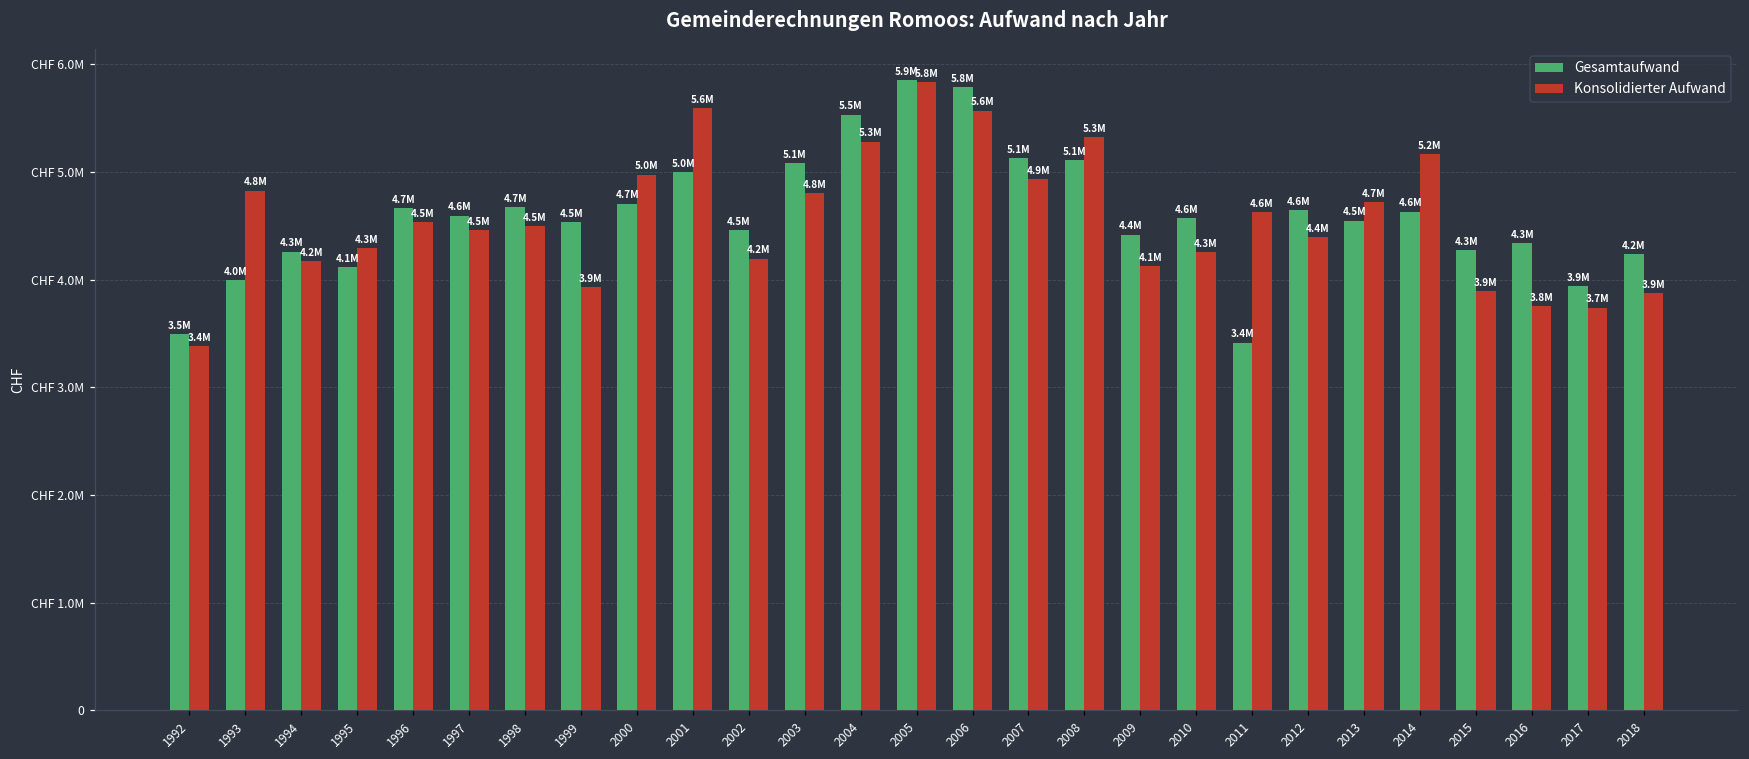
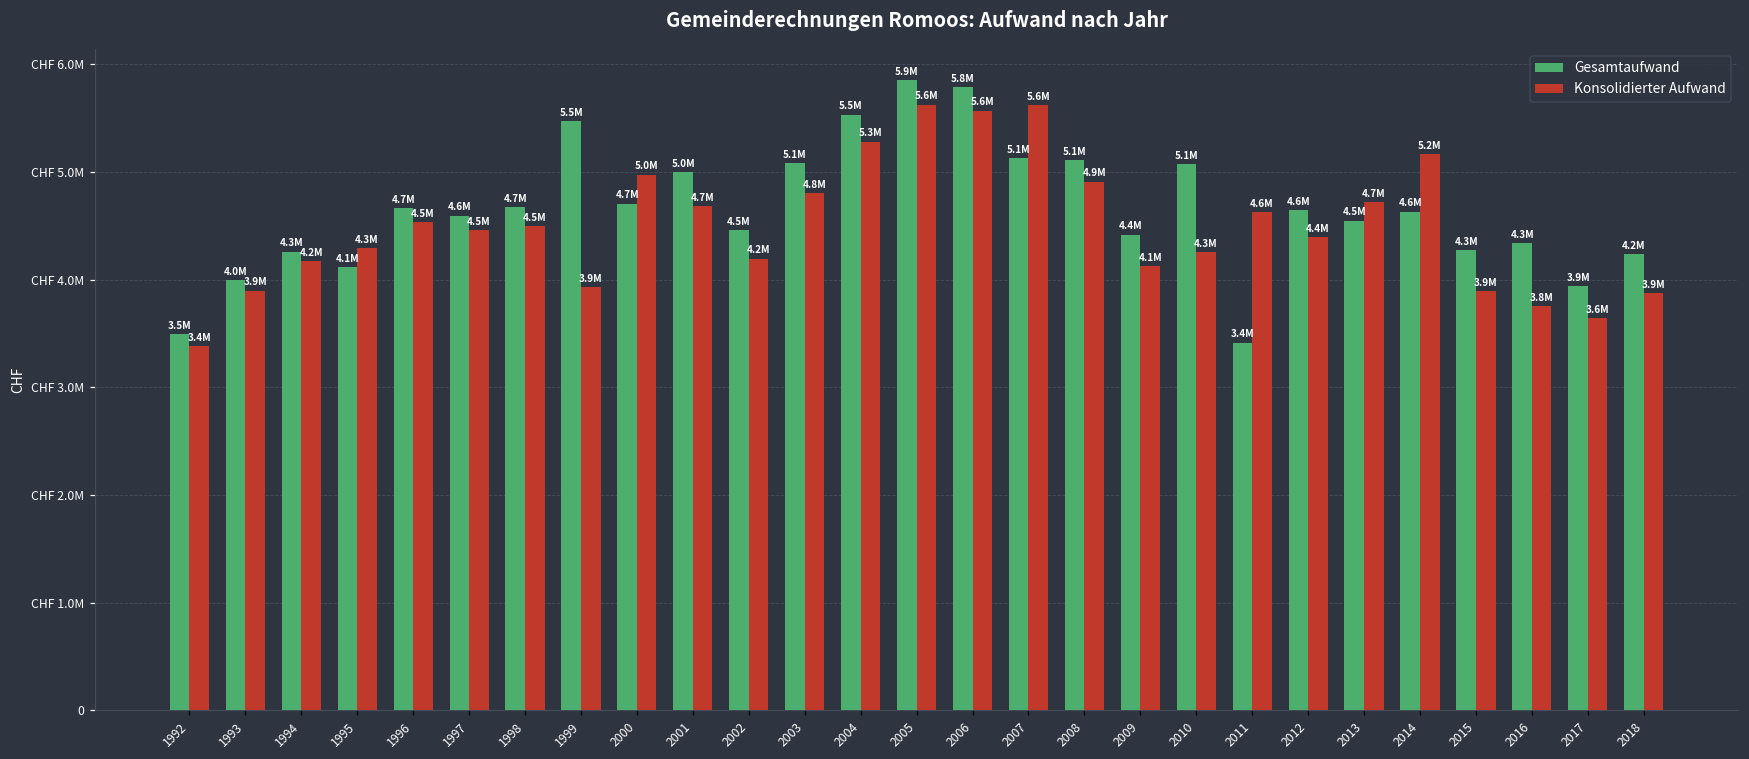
  {
    "Gesamtaufwand": {
      "1992": "3.5M",
      "1993": "4.0M",
      "1994": "4.3M",
      "1995": "4.1M",
      "1996": "4.7M",
      "1997": "4.6M",
      "1998": "4.7M",
-     "1999": "4.5M",
+     "1999": "5.5M",
      "2000": "4.7M",
      "2001": "5.0M",
      "2002": "4.5M",
      "2003": "5.1M",
      "2004": "5.5M",
      "2005": "5.9M",
      "2006": "5.8M",
      "2007": "5.1M",
      "2008": "5.1M",
      "2009": "4.4M",
-     "2010": "4.6M",
+     "2010": "5.1M",
      "2011": "3.4M",
      "2012": "4.6M",
      "2013": "4.5M",
      "2014": "4.6M",
      "2015": "4.3M",
      "2016": "4.3M",
      "2017": "3.9M",
      "2018": "4.2M"
    },
    "Konsolidierter Aufwand": {
      "1992": "3.4M",
-     "1993": "4.8M",
+     "1993": "3.9M",
      "1994": "4.2M",
      "1995": "4.3M",
      "1996": "4.5M",
      "1997": "4.5M",
      "1998": "4.5M",
      "1999": "3.9M",
      "2000": "5.0M",
-     "2001": "5.6M",
+     "2001": "4.7M",
      "2002": "4.2M",
      "2003": "4.8M",
      "2004": "5.3M",
-     "2005": "5.8M",
+     "2005": "5.6M",
      "2006": "5.6M",
-     "2007": "4.9M",
-     "2008": "5.3M",
+     "2007": "5.6M",
+     "2008": "4.9M",
      "2009": "4.1M",
      "2010": "4.3M",
      "2011": "4.6M",
      "2012": "4.4M",
      "2013": "4.7M",
      "2014": "5.2M",
      "2015": "3.9M",
      "2016": "3.8M",
-     "2017": "3.7M",
+     "2017": "3.6M",
      "2018": "3.9M"
    }
  }
